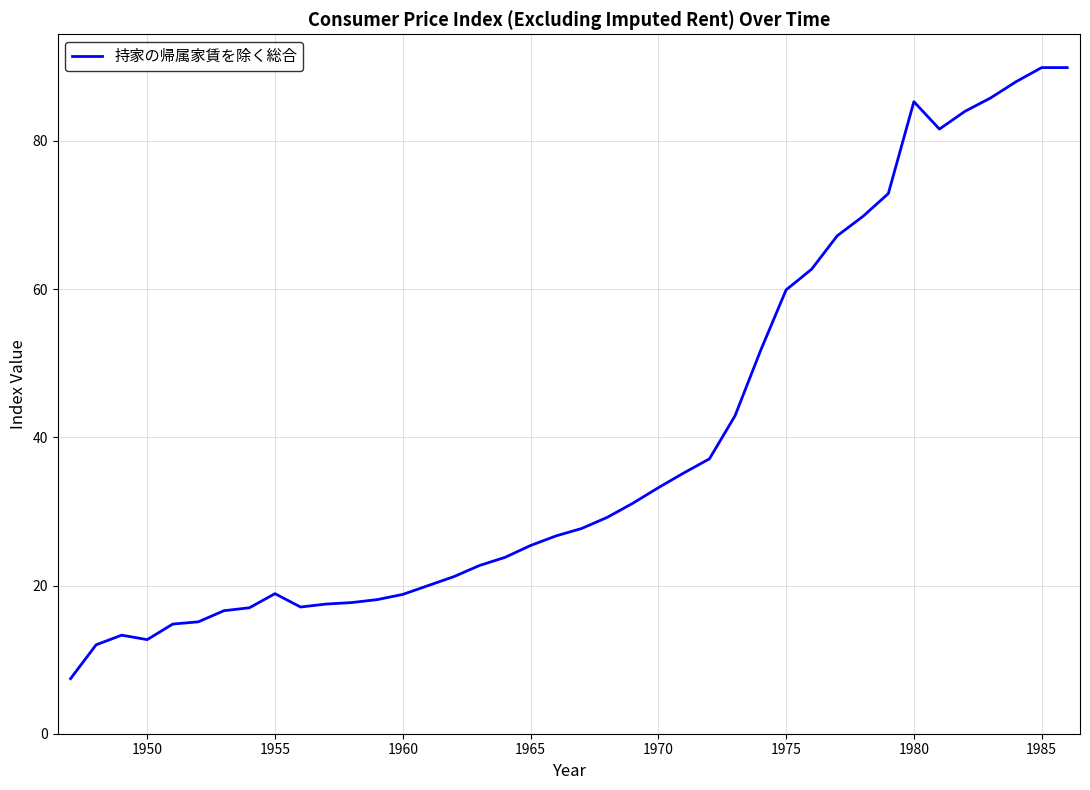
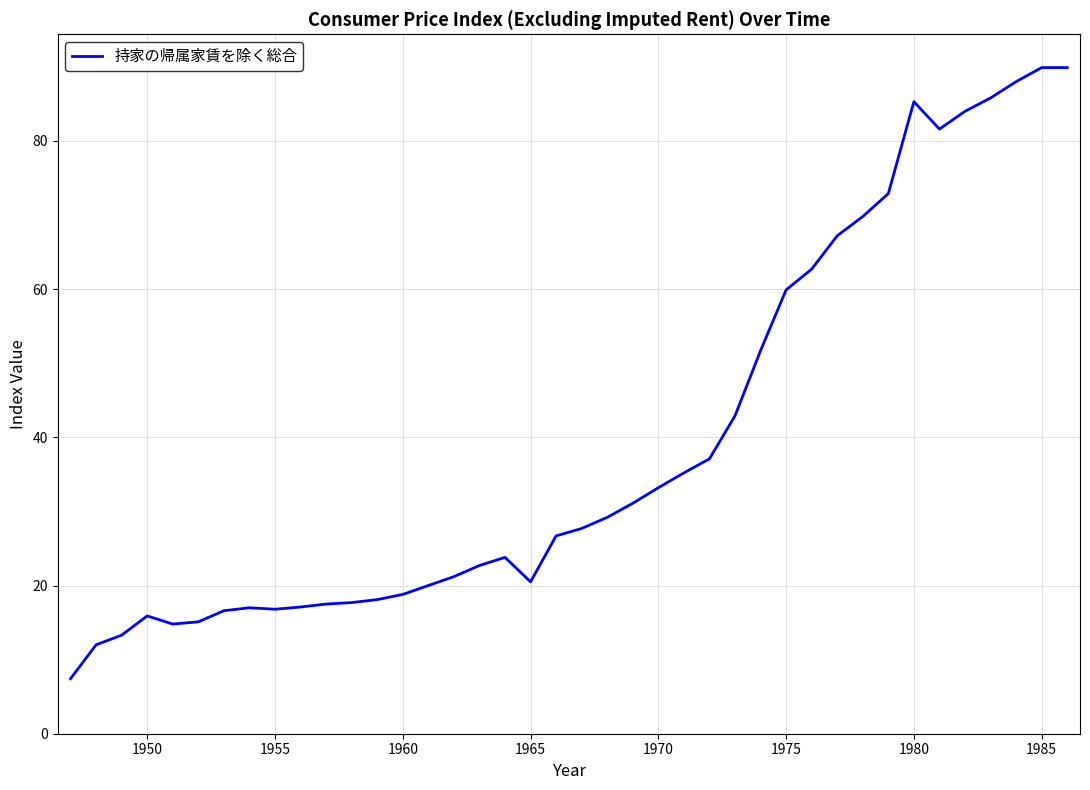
  {
-   "1950": 13,
-   "1955": 19,
+   "1950": 16,
+   "1955": 17,
    "1960": 19,
-   "1965": 25,
+   "1965": 21,
    "1970": 33,
    "1975": 60,
    "1980": 85,
    "1985": 90
  }
